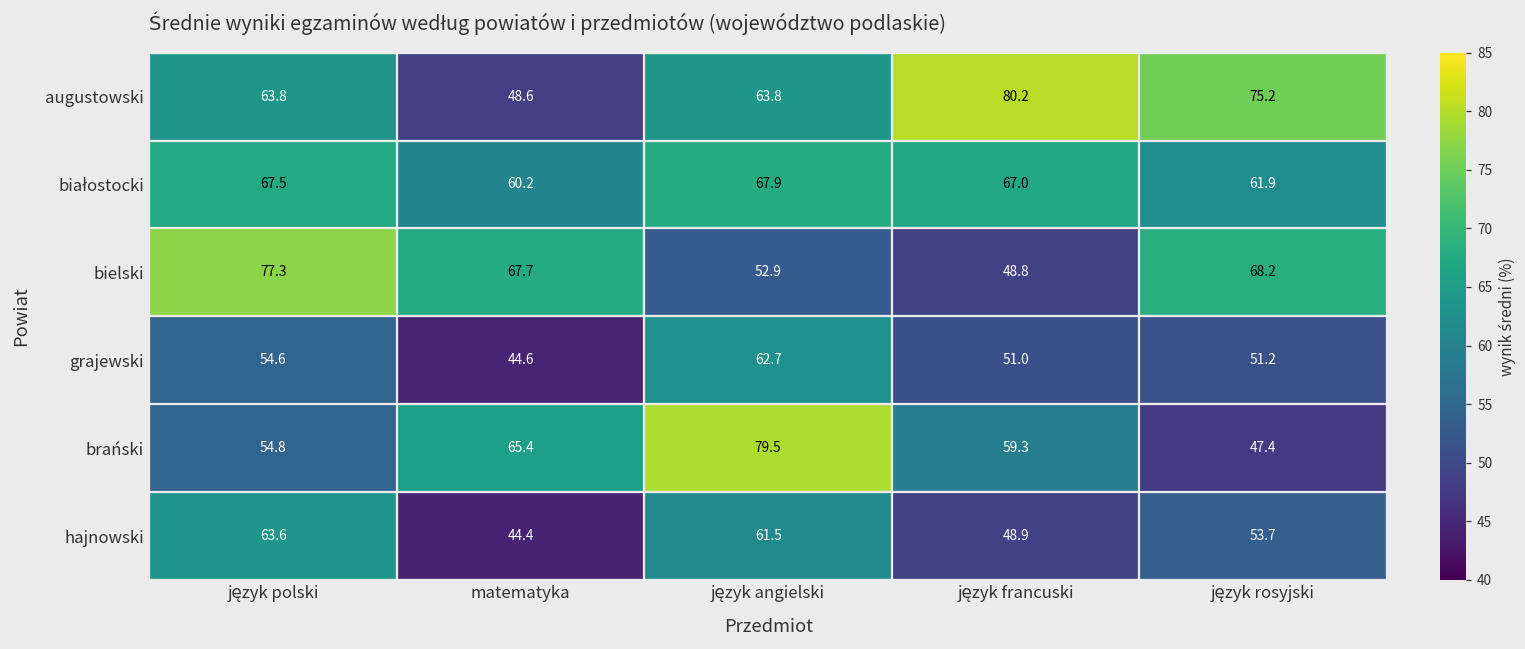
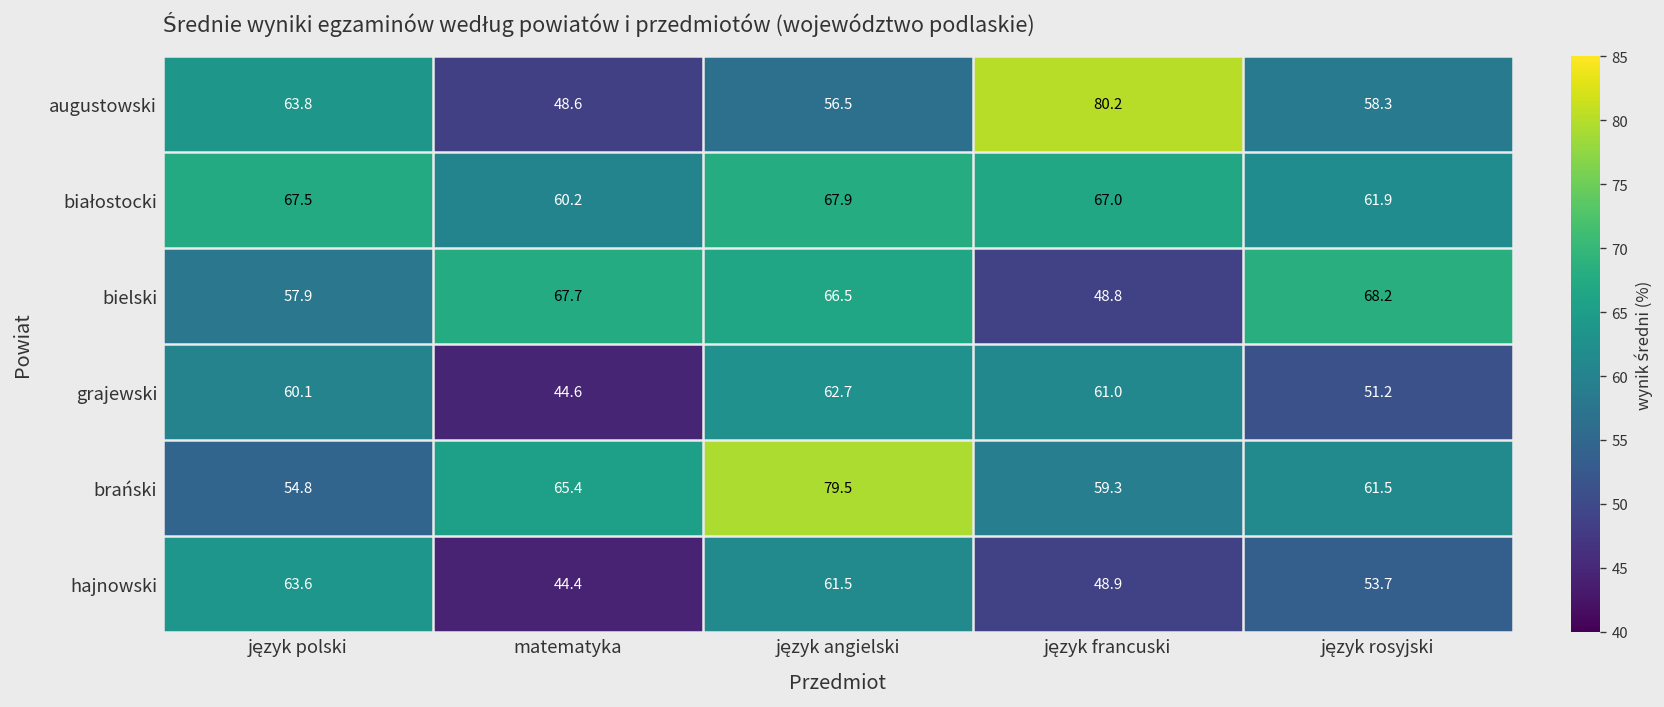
  {
    "augustowski": {
      "język polski": 63.8,
      "matematyka": 48.6,
-     "język angielski": 63.8,
+     "język angielski": 56.5,
      "język francuski": 80.2,
-     "język rosyjski": 75.2
+     "język rosyjski": 58.3
    },
    "białostocki": {
      "język polski": 67.5,
      "matematyka": 60.2,
      "język angielski": 67.9,
      "język francuski": 67.0,
      "język rosyjski": 61.9
    },
    "bielski": {
-     "język polski": 77.3,
+     "język polski": 57.9,
      "matematyka": 67.7,
-     "język angielski": 52.9,
+     "język angielski": 66.5,
      "język francuski": 48.8,
      "język rosyjski": 68.2
    },
    "grajewski": {
-     "język polski": 54.6,
+     "język polski": 60.1,
      "matematyka": 44.6,
      "język angielski": 62.7,
-     "język francuski": 51.0,
+     "język francuski": 61.0,
      "język rosyjski": 51.2
    },
    "brański": {
      "język polski": 54.8,
      "matematyka": 65.4,
      "język angielski": 79.5,
      "język francuski": 59.3,
-     "język rosyjski": 47.4
+     "język rosyjski": 61.5
    },
    "hajnowski": {
      "język polski": 63.6,
      "matematyka": 44.4,
      "język angielski": 61.5,
      "język francuski": 48.9,
      "język rosyjski": 53.7
    }
  }
